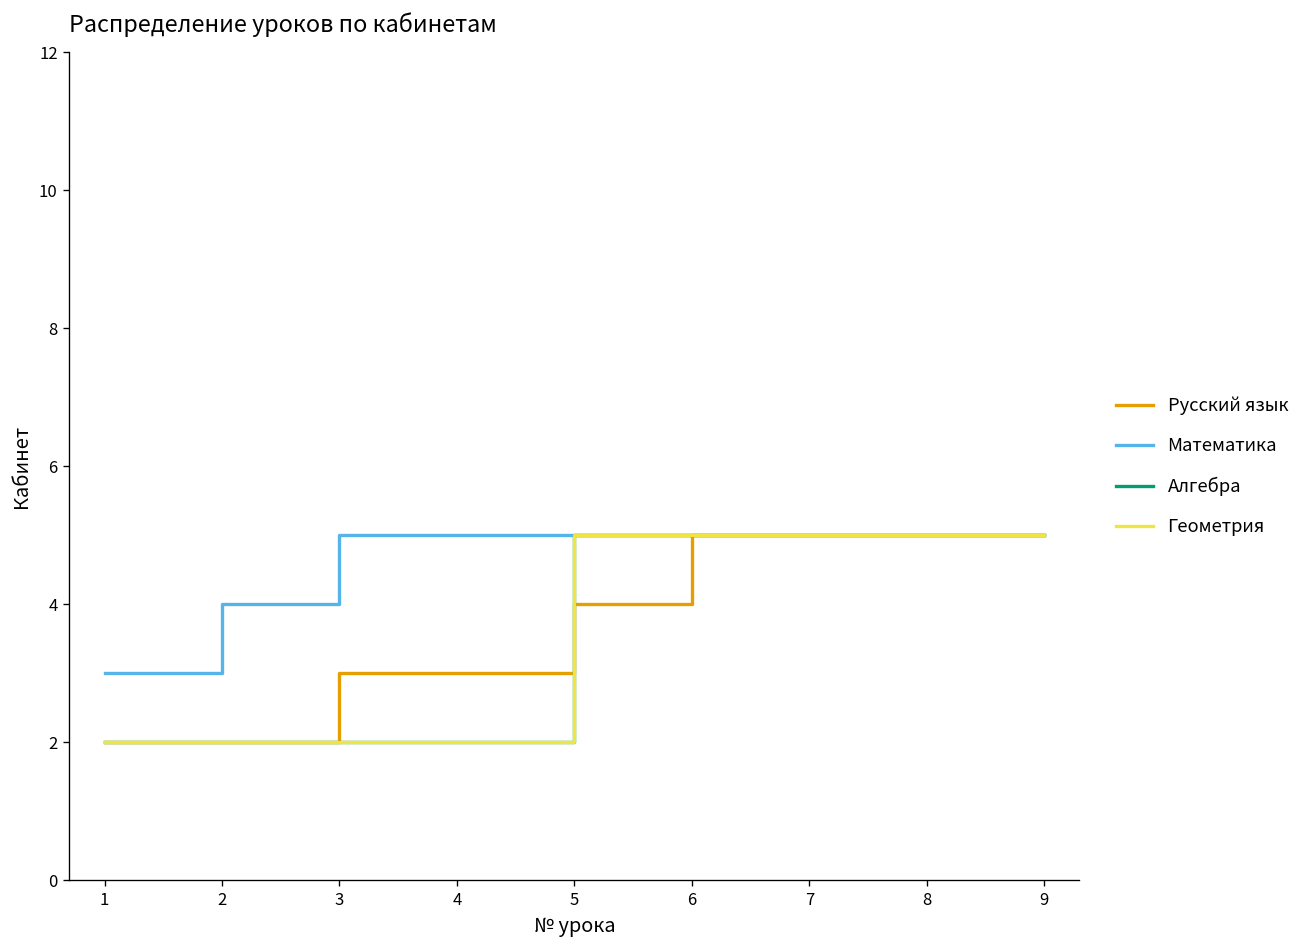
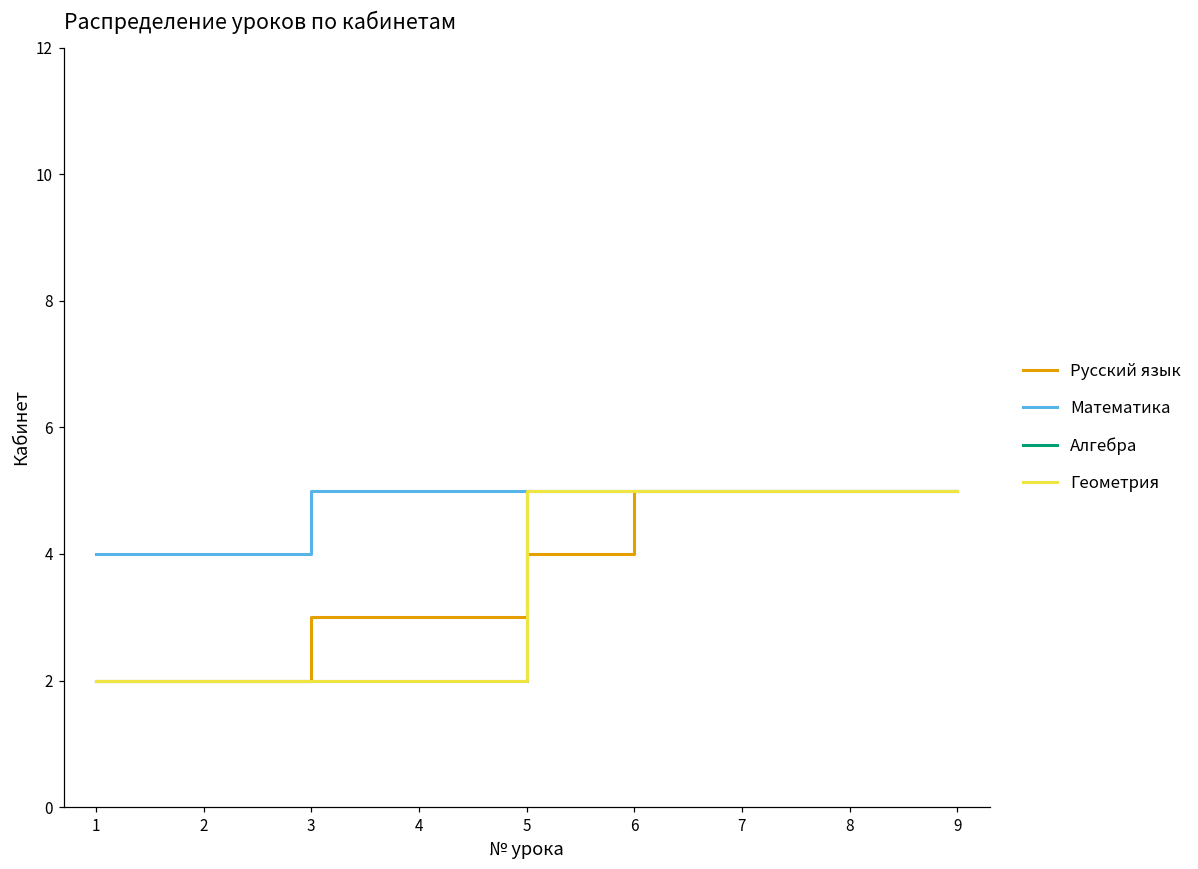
  {
    "Русский язык": {
      "3": 3,
      "4": 3,
      "5": 4
    },
    "Математика": {
-     "1": 3,
+     "1": 4,
      "2": 4,
      "3": 5,
      "4": 5
    },
    "Геометрия": {
      "3": 2,
      "4": 2
    }
  }
